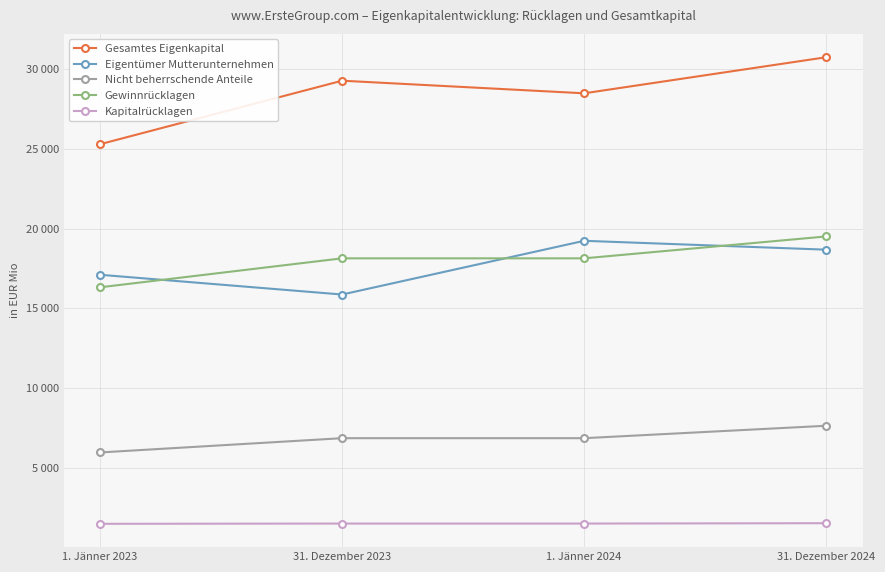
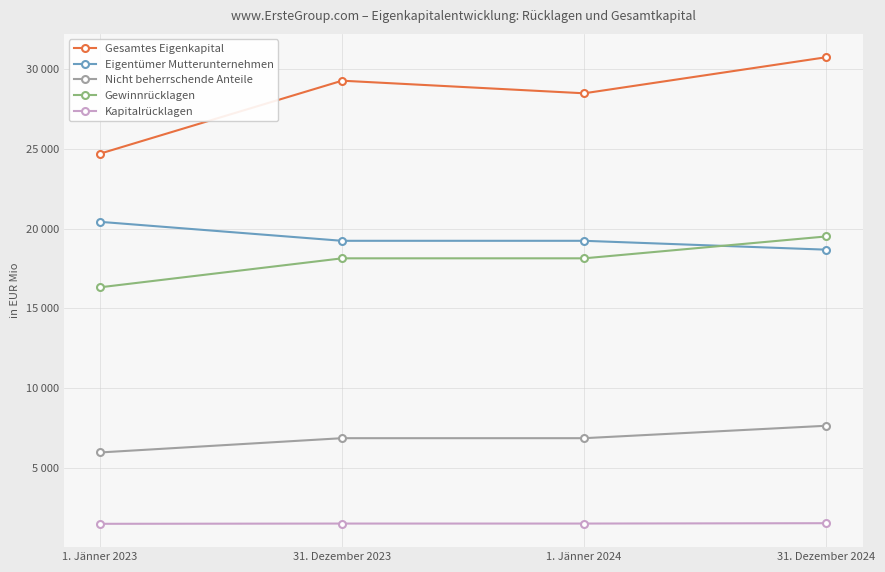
  {
    "Gesamtes Eigenkapital": {
-     "1. Jänner 2023": 25300,
+     "1. Jänner 2023": 24700,
      "31. Dezember 2023": 29300,
      "1. Jänner 2024": 28500,
      "31. Dezember 2024": 30800
    },
    "Eigentümer Mutterunternehmen": {
-     "1. Jänner 2023": 17100,
-     "31. Dezember 2023": 15900,
+     "1. Jänner 2023": 20400,
+     "31. Dezember 2023": 19200,
      "1. Jänner 2024": 19200,
      "31. Dezember 2024": 18700
    }
  }
